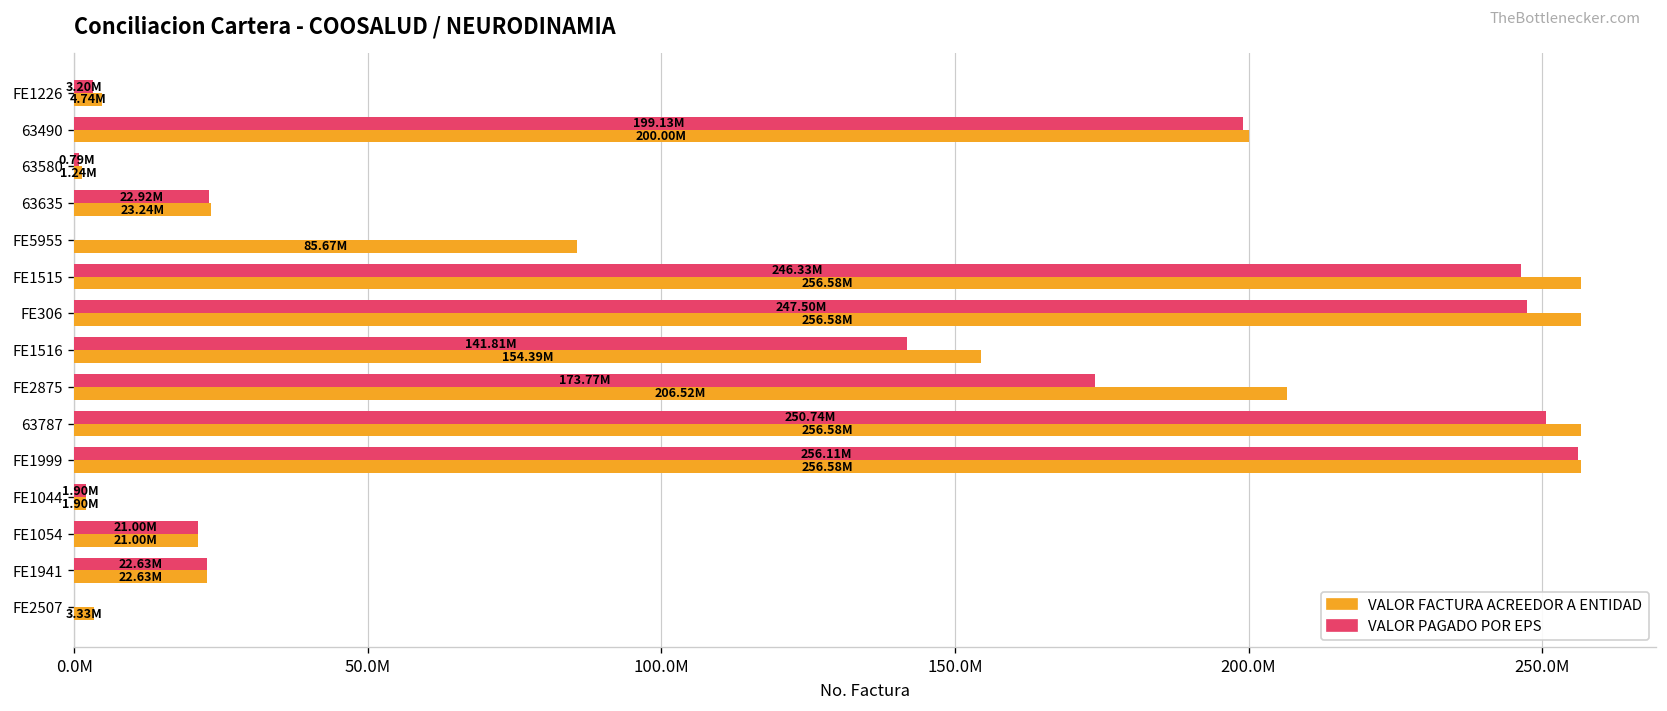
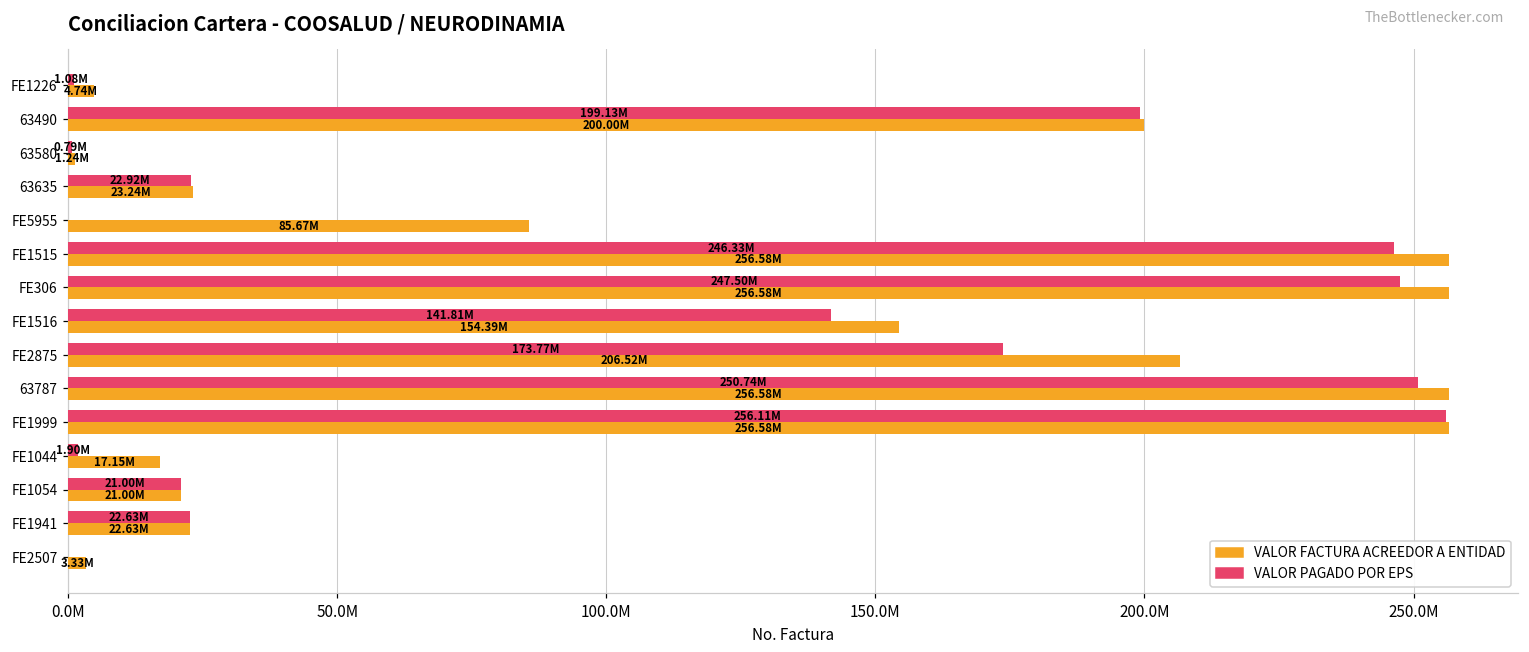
  {
    "VALOR FACTURA ACREEDOR A ENTIDAD": {
      "FE1226": "4.74M",
      "63490": "200.00M",
      "63580": "1.24M",
      "63635": "23.24M",
      "FE5955": "85.67M",
      "FE1515": "256.58M",
      "FE306": "256.58M",
      "FE1516": "154.39M",
      "FE2875": "206.52M",
      "63787": "256.58M",
      "FE1999": "256.58M",
-     "FE1044": "1.90M",
+     "FE1044": "17.15M",
      "FE1054": "21.00M",
      "FE1941": "22.63M",
      "FE2507": "3.33M"
    },
    "VALOR PAGADO POR EPS": {
-     "FE1226": "3.20M",
+     "FE1226": "1.08M",
      "63490": "199.13M",
      "63580": "0.79M",
      "63635": "22.92M",
      "FE1515": "246.33M",
      "FE306": "247.50M",
      "FE1516": "141.81M",
      "FE2875": "173.77M",
      "63787": "250.74M",
      "FE1999": "256.11M",
      "FE1044": "1.90M",
      "FE1054": "21.00M",
      "FE1941": "22.63M"
    }
  }
